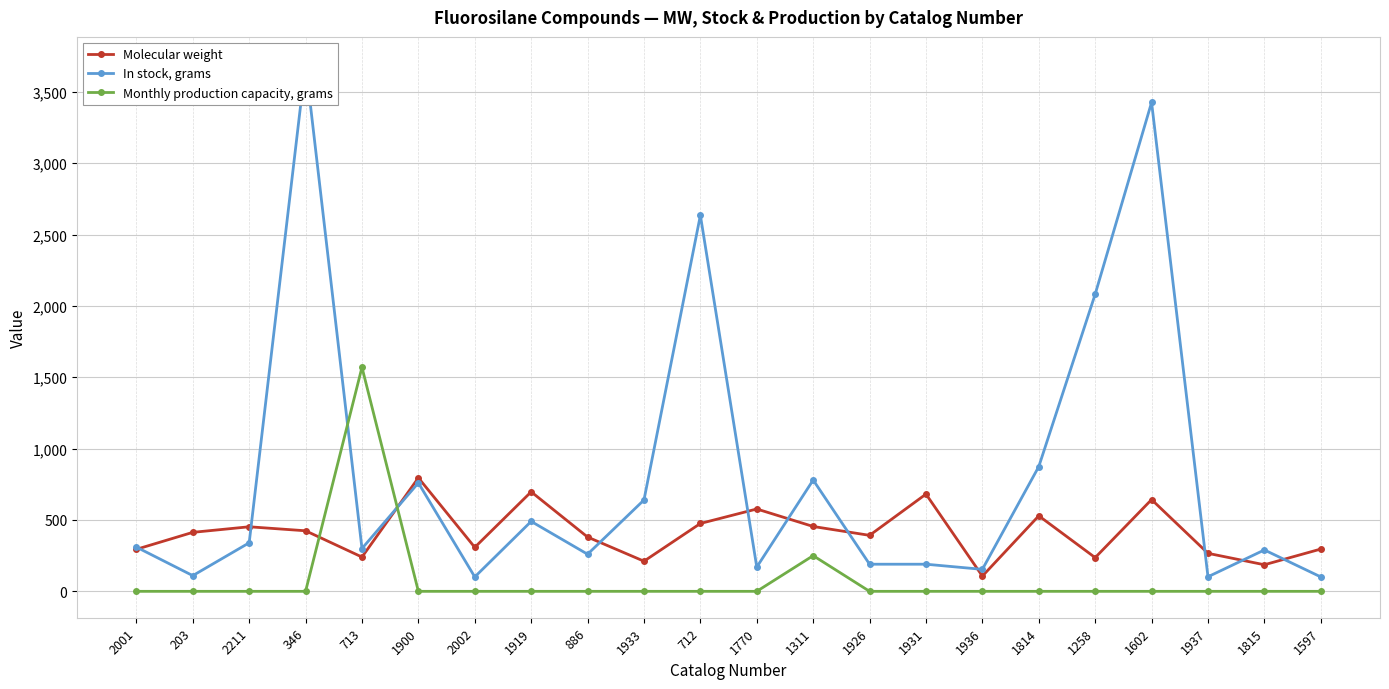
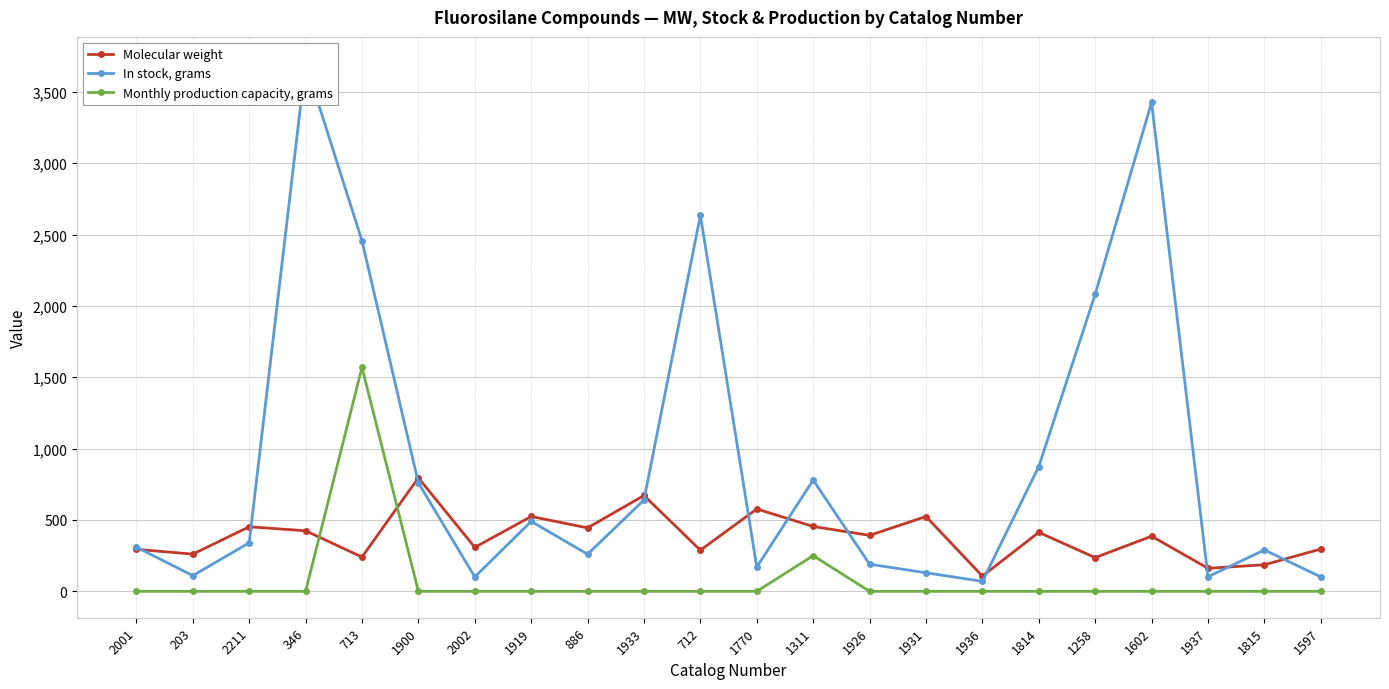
  {
    "Molecular weight": {
-     "203": "410",
+     "203": "260",
      "2211": "450",
      "346": "420",
      "713": "240",
      "1900": "800",
      "2002": "310",
-     "1919": "700",
-     "886": "380",
-     "1933": "210",
-     "712": "480",
+     "1919": "520",
+     "886": "440",
+     "1933": "670",
+     "712": "290",
      "1770": "580",
      "1311": "450",
      "1926": "390",
-     "1931": "680",
+     "1931": "520",
      "1936": "110",
-     "1814": "530",
+     "1814": "410",
      "1258": "240",
-     "1602": "640",
-     "1937": "270",
+     "1602": "390",
+     "1937": "160",
      "1815": "190",
      "1597": "300"
    },
    "In stock, grams": {
      "203": "110",
      "2211": "340",
-     "713": "300",
+     "713": "2,460",
      "1900": "760",
      "2002": "100",
      "1919": "490",
      "886": "260",
      "1933": "640",
      "712": "2,640",
      "1770": "170",
      "1311": "780",
      "1926": "190",
-     "1931": "190",
-     "1936": "150",
+     "1931": "130",
+     "1936": "70",
      "1814": "870",
      "1258": "2,080",
      "1602": "3,430",
      "1937": "100",
      "1815": "290",
      "1597": "100"
    },
    "Monthly production capacity, grams": {
      "2001": "0",
      "203": "0",
      "2211": "0",
      "346": "0",
      "713": "1,570",
      "1900": "0",
      "2002": "0",
      "1919": "0",
      "886": "0",
      "1933": "0",
      "712": "0",
      "1770": "0",
      "1311": "250",
      "1926": "0",
      "1931": "0",
      "1936": "0",
      "1814": "0",
      "1258": "0",
      "1602": "0",
      "1937": "0",
      "1815": "0",
      "1597": "0"
    }
  }
